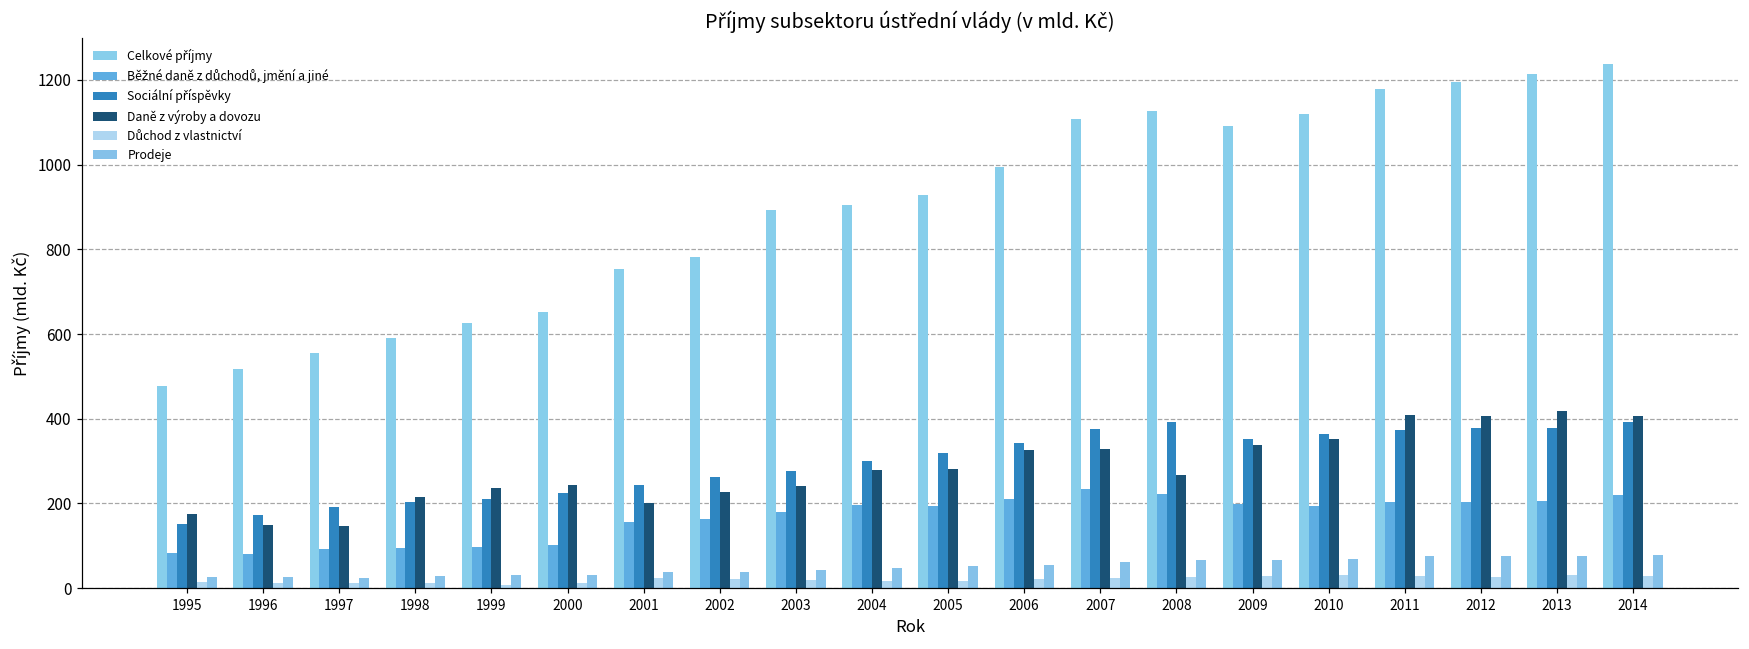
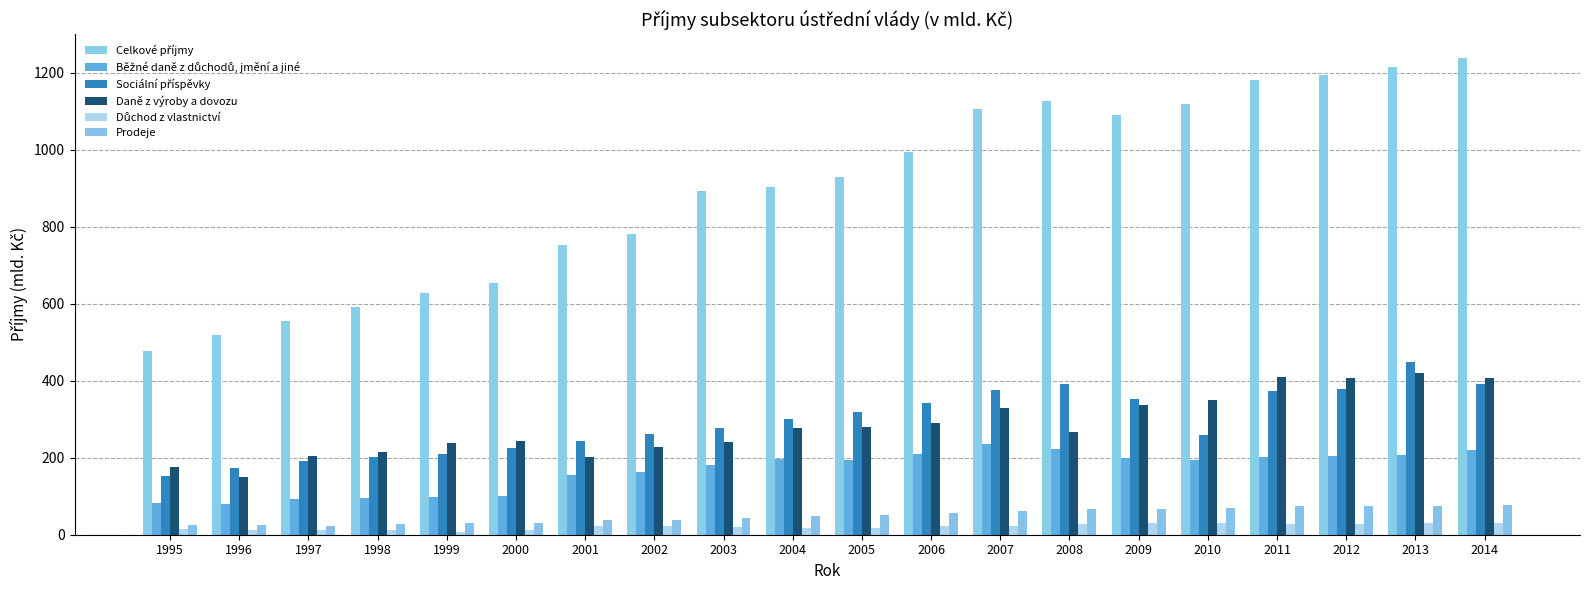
  {
    "Sociální příspěvky": {
      "1995": 150,
      "1996": 170,
      "1997": 190,
      "1998": 200,
      "1999": 210,
      "2000": 220,
      "2001": 240,
      "2002": 260,
      "2003": 280,
      "2004": 300,
      "2005": 320,
      "2006": 340,
      "2007": 380,
      "2008": 390,
      "2009": 350,
-     "2010": 360,
+     "2010": 260,
      "2011": 370,
      "2012": 380,
-     "2013": 380,
+     "2013": 450,
      "2014": 390
    },
    "Daně z výroby a dovozu": {
      "1995": 180,
      "1996": 150,
-     "1997": 150,
+     "1997": 200,
      "1998": 210,
      "1999": 240,
      "2000": 240,
      "2001": 200,
      "2002": 230,
      "2003": 240,
      "2004": 280,
      "2005": 280,
-     "2006": 330,
+     "2006": 290,
      "2007": 330,
      "2008": 270,
      "2009": 340,
      "2010": 350,
      "2011": 410,
      "2012": 410,
      "2013": 420,
      "2014": 410
    }
  }
